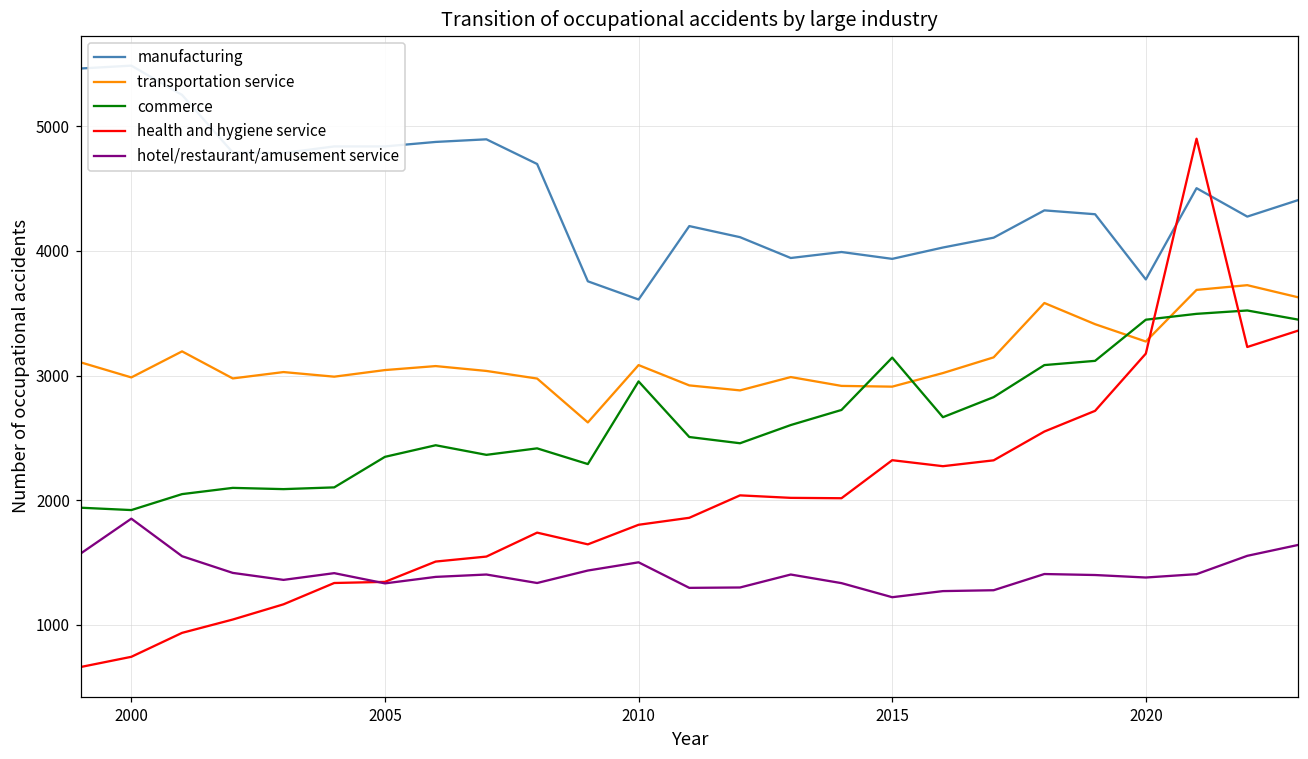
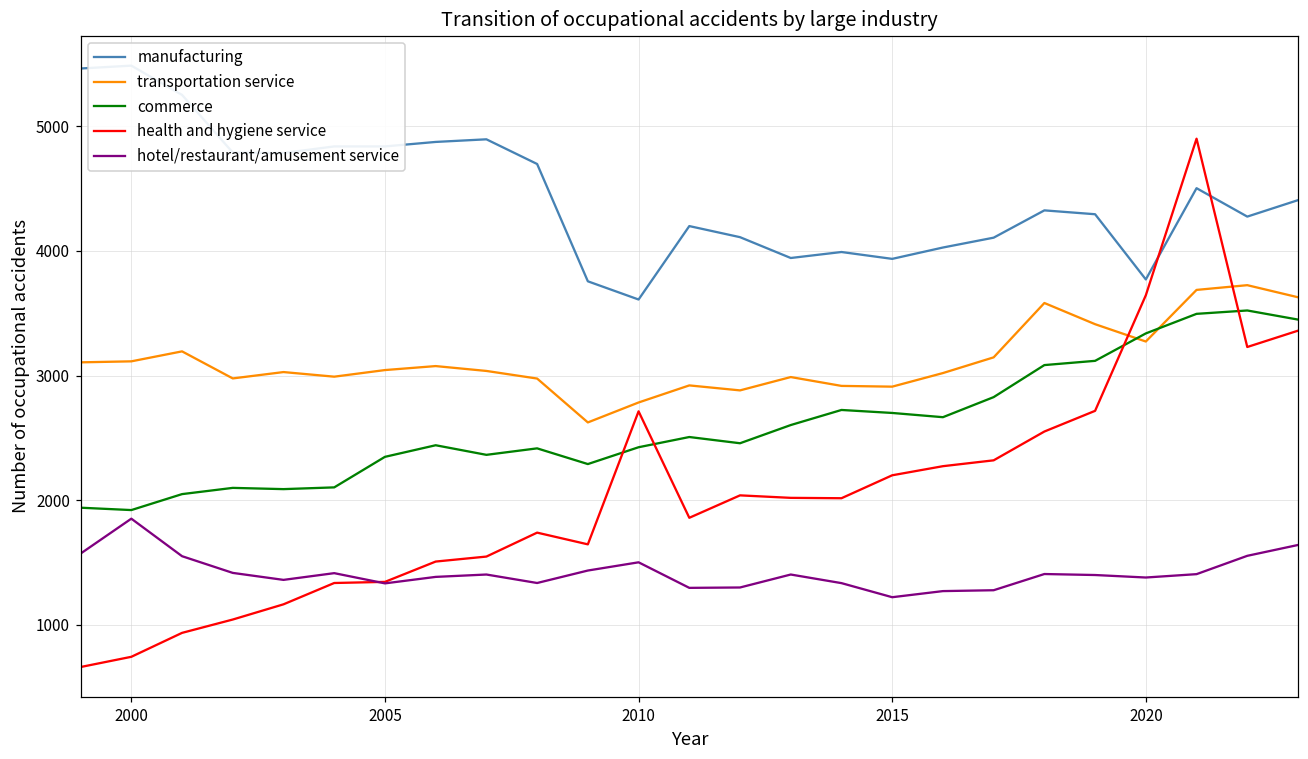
  {
    "manufacturing": {
      "2010": 3610,
      "2015": 3940,
      "2020": 3770
    },
    "transportation service": {
-     "2000": 2990,
+     "2000": 3110,
      "2005": 3040,
-     "2010": 3080,
+     "2010": 2780,
      "2015": 2910,
      "2020": 3270
    },
    "commerce": {
      "2000": 1920,
      "2005": 2350,
-     "2010": 2950,
-     "2015": 3140,
-     "2020": 3450
+     "2010": 2430,
+     "2015": 2700,
+     "2020": 3340
    },
    "health and hygiene service": {
      "2000": 740,
-     "2010": 1800,
-     "2015": 2320,
-     "2020": 3180
+     "2010": 2710,
+     "2015": 2200,
+     "2020": 3640
    },
    "hotel/restaurant/amusement service": {
      "2000": 1850,
      "2010": 1500,
      "2015": 1220,
      "2020": 1380
    }
  }
